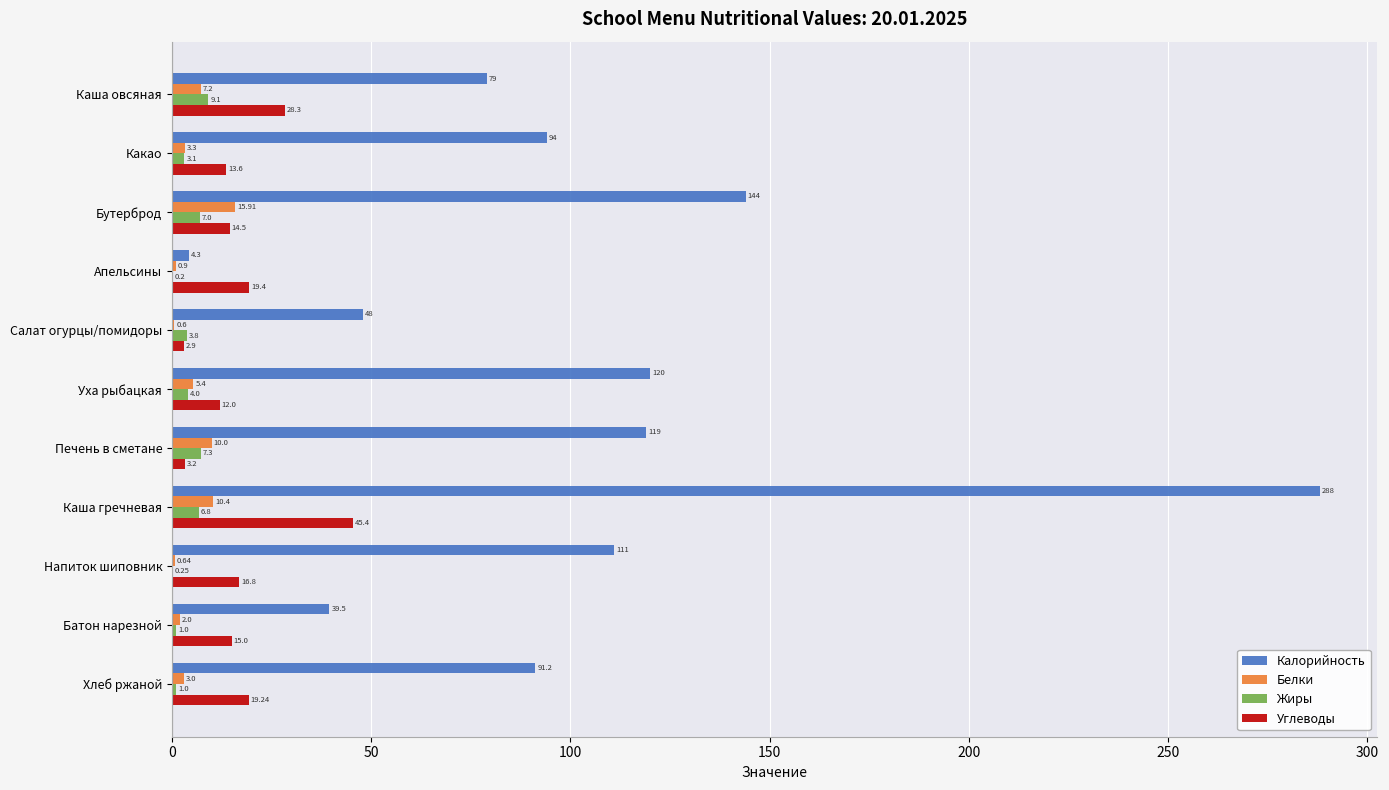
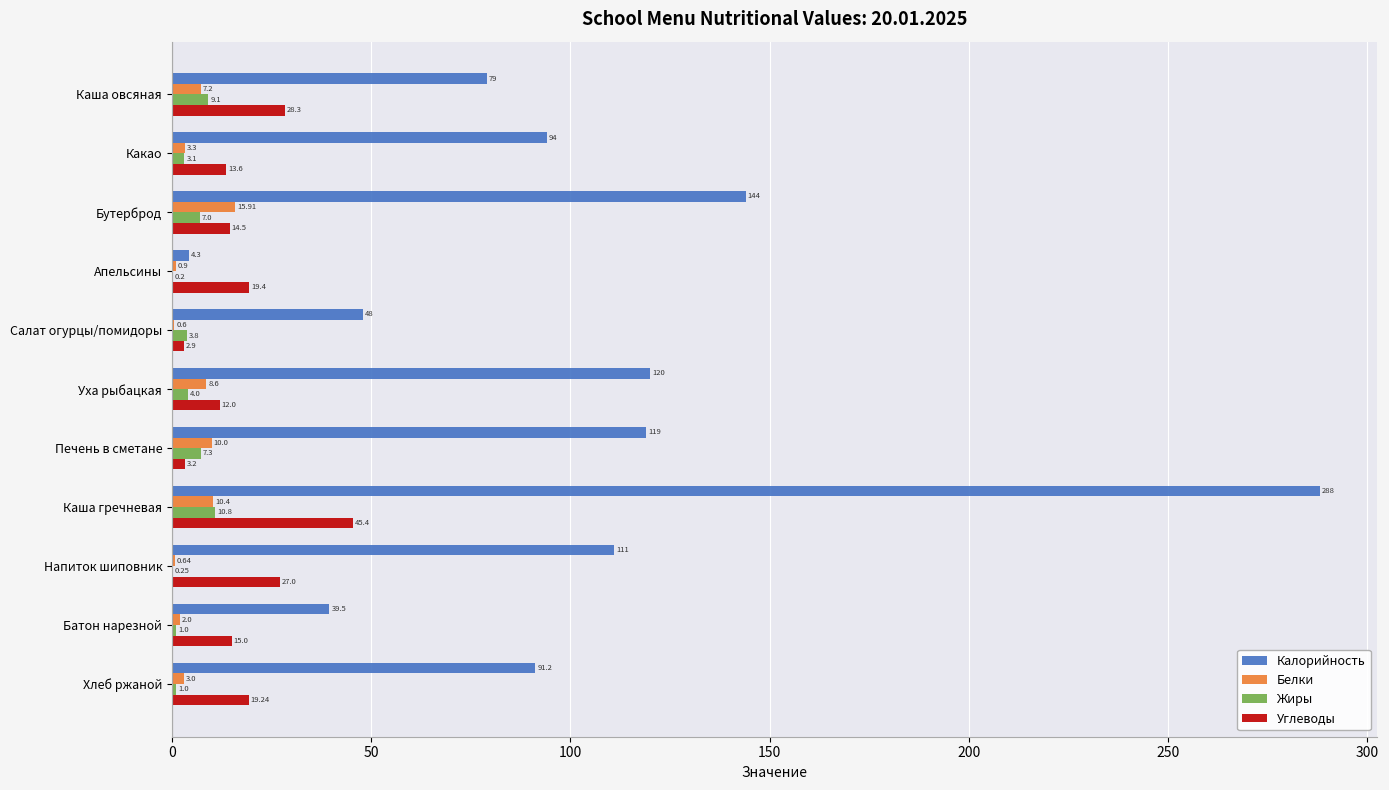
  {
    "Калорийность": {
      "Каша овсяная": 79,
      "Какао": 94,
      "Бутерброд": 144,
      "Апельсины": 4.3,
      "Салат огурцы/помидоры": 48,
      "Уха рыбацкая": 120,
      "Печень в сметане": 119,
      "Каша гречневая": 288,
      "Напиток шиповник": 111,
      "Батон нарезной": 39.5,
      "Хлеб ржаной": 91.2
    },
    "Белки": {
      "Каша овсяная": 7.2,
      "Какао": 3.3,
      "Бутерброд": 15.91,
      "Апельсины": 0.9,
      "Салат огурцы/помидоры": 0.6,
-     "Уха рыбацкая": 5.4,
+     "Уха рыбацкая": 8.6,
      "Печень в сметане": 10.0,
      "Каша гречневая": 10.4,
      "Напиток шиповник": 0.64,
      "Батон нарезной": 2.0,
      "Хлеб ржаной": 3.0
    },
    "Жиры": {
      "Каша овсяная": 9.1,
      "Какао": 3.1,
      "Бутерброд": 7.0,
      "Апельсины": 0.2,
      "Салат огурцы/помидоры": 3.8,
      "Уха рыбацкая": 4.0,
      "Печень в сметане": 7.3,
-     "Каша гречневая": 6.8,
+     "Каша гречневая": 10.8,
      "Напиток шиповник": 0.25,
      "Батон нарезной": 1.0,
      "Хлеб ржаной": 1.0
    },
    "Углеводы": {
      "Каша овсяная": 28.3,
      "Какао": 13.6,
      "Бутерброд": 14.5,
      "Апельсины": 19.4,
      "Салат огурцы/помидоры": 2.9,
      "Уха рыбацкая": 12.0,
      "Печень в сметане": 3.2,
      "Каша гречневая": 45.4,
-     "Напиток шиповник": 16.8,
+     "Напиток шиповник": 27.0,
      "Батон нарезной": 15.0,
      "Хлеб ржаной": 19.24
    }
  }
